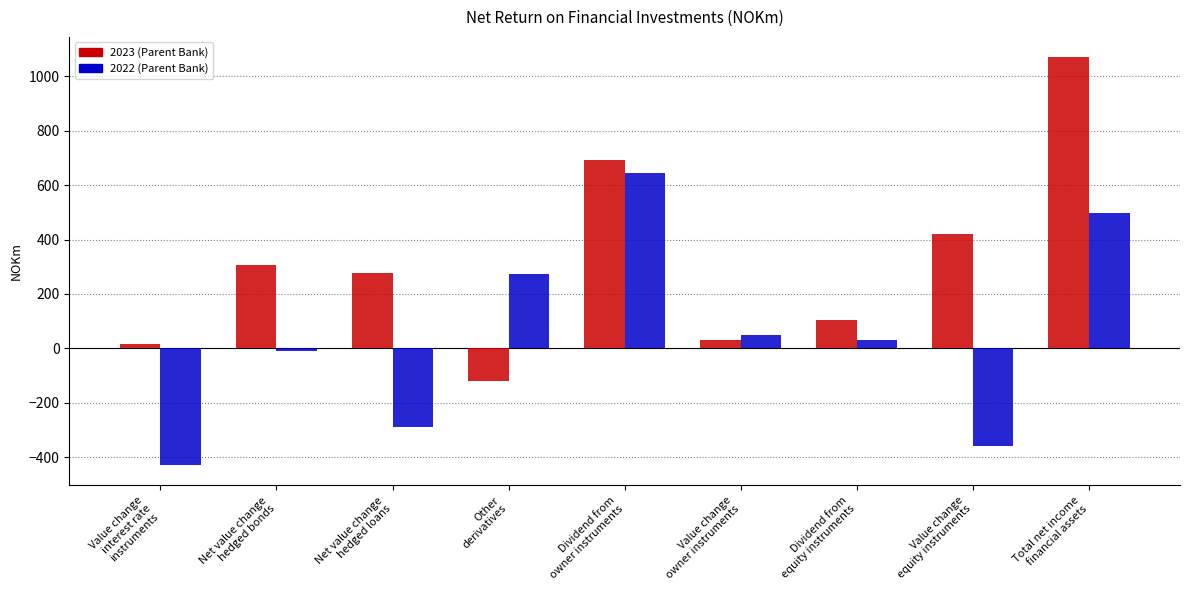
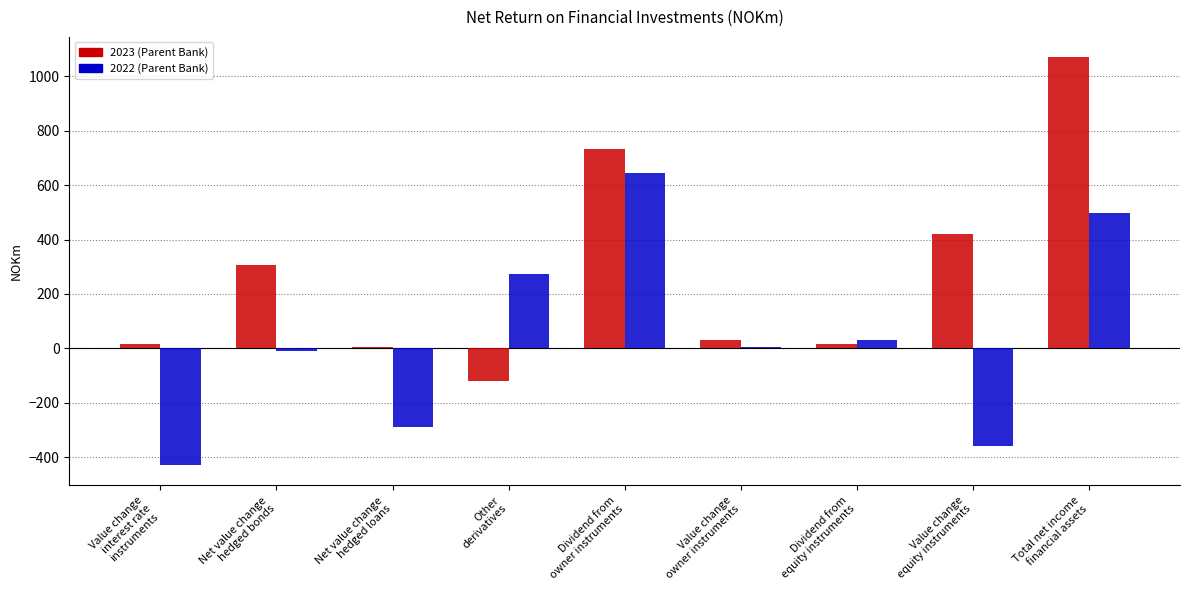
  {
    "2023 (Parent Bank)": {
      "Value change interest rate instruments": 20,
      "Net value change hedged bonds": 310,
-     "Net value change hedged loans": 280,
+     "Net value change hedged loans": 10,
      "Other derivatives": -120,
-     "Dividend from owner instruments": 690,
+     "Dividend from owner instruments": 730,
      "Value change owner instruments": 30,
-     "Dividend from equity instruments": 100,
+     "Dividend from equity instruments": 20,
      "Value change equity instruments": 420,
      "Total net income financial assets": 1070
    },
    "2022 (Parent Bank)": {
      "Value change interest rate instruments": -430,
      "Net value change hedged bonds": -10,
      "Net value change hedged loans": -290,
      "Other derivatives": 280,
      "Dividend from owner instruments": 650,
-     "Value change owner instruments": 50,
+     "Value change owner instruments": 0,
      "Dividend from equity instruments": 30,
      "Value change equity instruments": -360,
      "Total net income financial assets": 500
    }
  }
